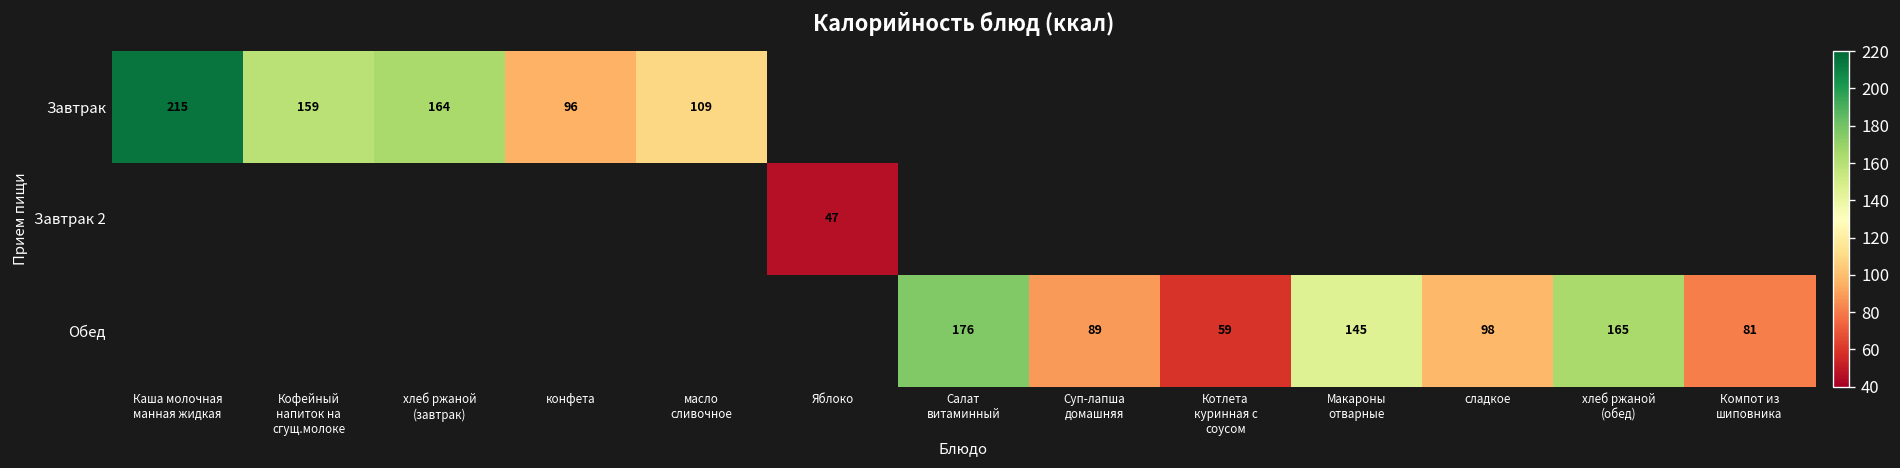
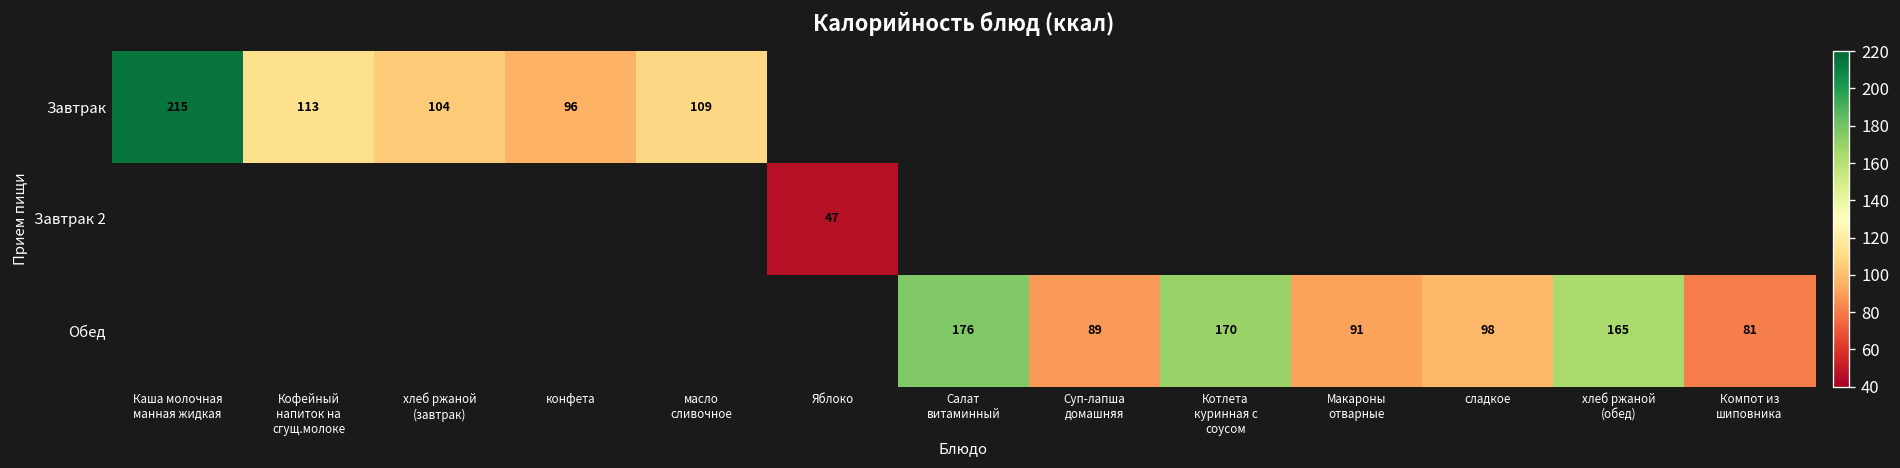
  {
    "Завтрак": {
      "Каша молочная манная жидкая": 215,
-     "Кофейный напиток на сгущ.молоке": 159,
-     "хлеб ржаной (завтрак)": 164,
+     "Кофейный напиток на сгущ.молоке": 113,
+     "хлеб ржаной (завтрак)": 104,
      "конфета": 96,
      "масло сливочное": 109
    },
    "Завтрак 2": {
      "Яблоко": 47
    },
    "Обед": {
      "Салат витаминный": 176,
      "Суп-лапша домашняя": 89,
-     "Котлета куринная с соусом": 59,
-     "Макароны отварные": 145,
+     "Котлета куринная с соусом": 170,
+     "Макароны отварные": 91,
      "сладкое": 98,
      "хлеб ржаной (обед)": 165,
      "Компот из шиповника": 81
    }
  }
